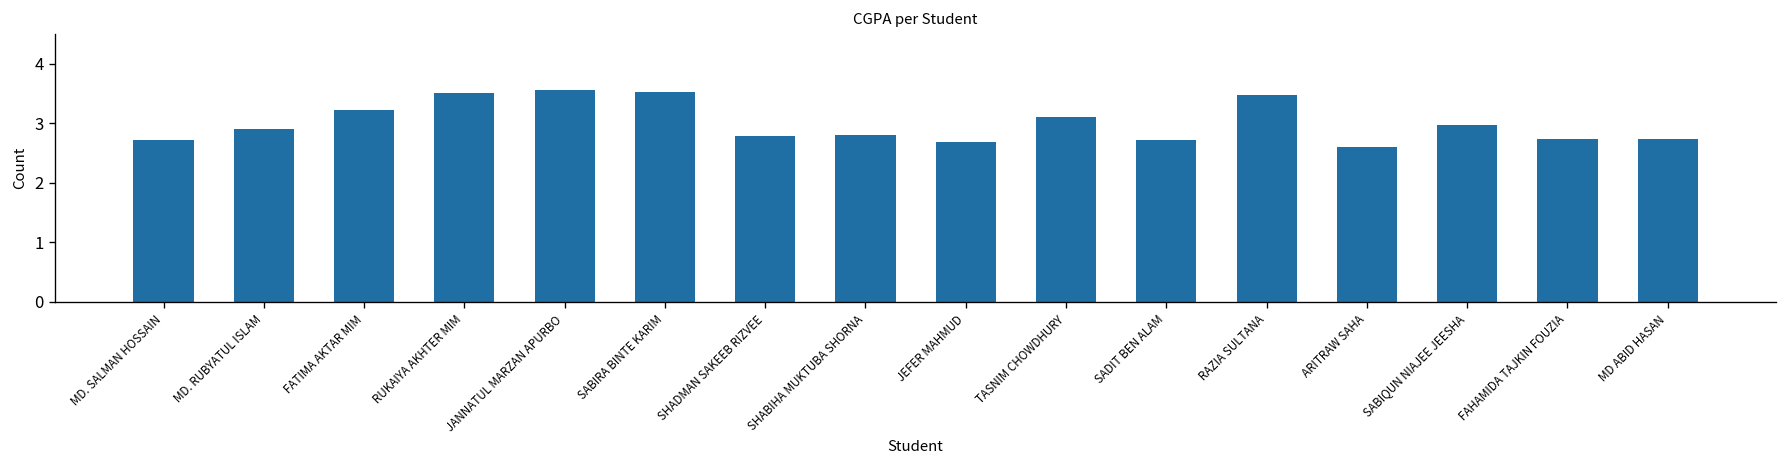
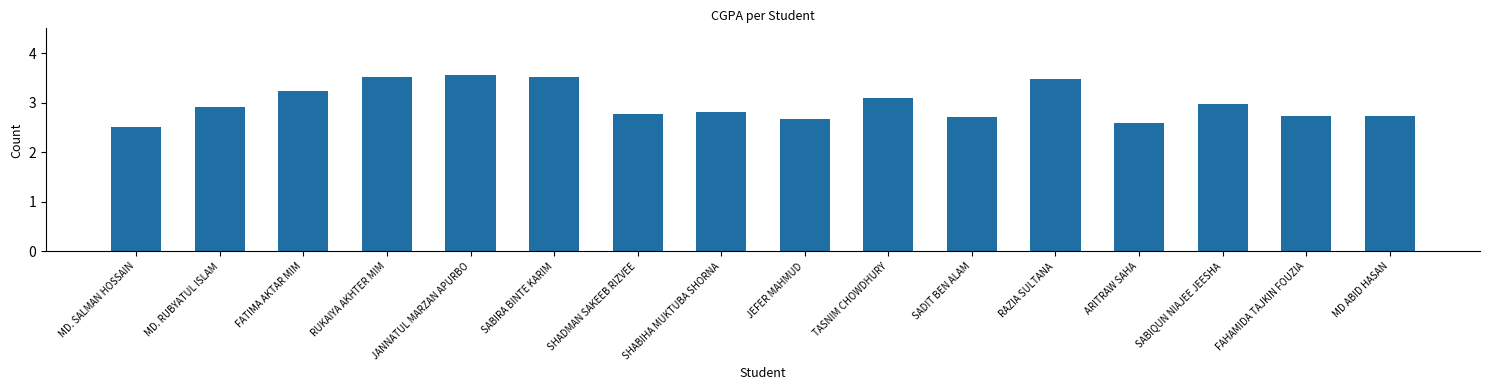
  {
-   "MD. SALMAN HOSSAIN": 2.7,
+   "MD. SALMAN HOSSAIN": 2.5,
    "MD. RUBYATUL ISLAM": 2.9,
    "FATIMA AKTAR MIM": 3.2,
    "RUKAIYA AKHTER MIM": 3.5,
    "JANNATUL MARZAN APURBO": 3.6,
    "SABIRA BINTE KARIM": 3.5,
    "SHADMAN SAKEEB RIZVEE": 2.8,
    "SHABIHA MUKTUBA SHORNA": 2.8,
    "JEFER MAHMUD": 2.7,
    "TASNIM CHOWDHURY": 3.1,
    "SADIT BEN ALAM": 2.7,
    "RAZIA SULTANA": 3.5,
    "ARITRAW SAHA": 2.6,
    "SABIQUN NIAJEE JEESHA": 3.0,
    "FAHAMIDA TAJKIN FOUZIA": 2.7,
    "MD ABID HASAN": 2.7
  }
